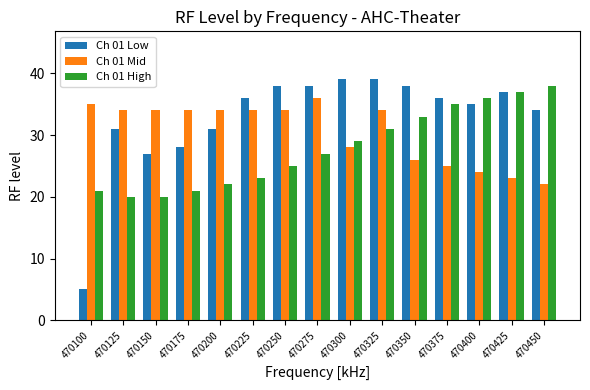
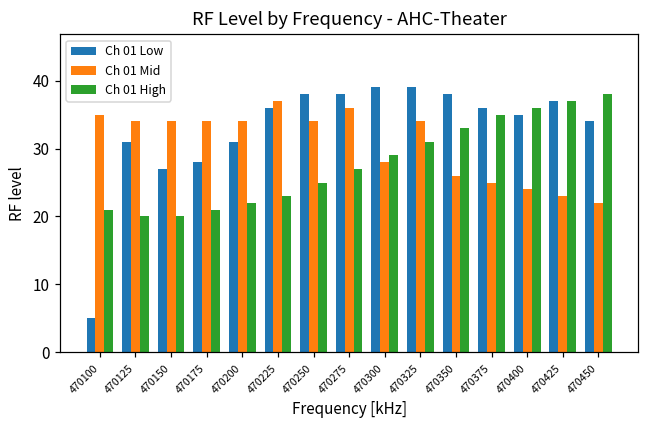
  {
    "Ch 01 Low": {
      "470100": 5,
      "470125": 31,
      "470150": 27,
      "470175": 28,
      "470200": 31,
      "470225": 36,
      "470250": 38,
      "470275": 38,
      "470300": 39,
      "470325": 39,
      "470350": 38,
      "470375": 36,
      "470400": 35,
      "470425": 37,
      "470450": 34
    },
    "Ch 01 Mid": {
      "470100": 35,
      "470125": 34,
      "470150": 34,
      "470175": 34,
      "470200": 34,
-     "470225": 34,
+     "470225": 37,
      "470250": 34,
      "470275": 36,
      "470300": 28,
      "470325": 34,
      "470350": 26,
      "470375": 25,
      "470400": 24,
      "470425": 23,
      "470450": 22
    },
    "Ch 01 High": {
      "470100": 21,
      "470125": 20,
      "470150": 20,
      "470175": 21,
      "470200": 22,
      "470225": 23,
      "470250": 25,
      "470275": 27,
      "470300": 29,
      "470325": 31,
      "470350": 33,
      "470375": 35,
      "470400": 36,
      "470425": 37,
      "470450": 38
    }
  }
